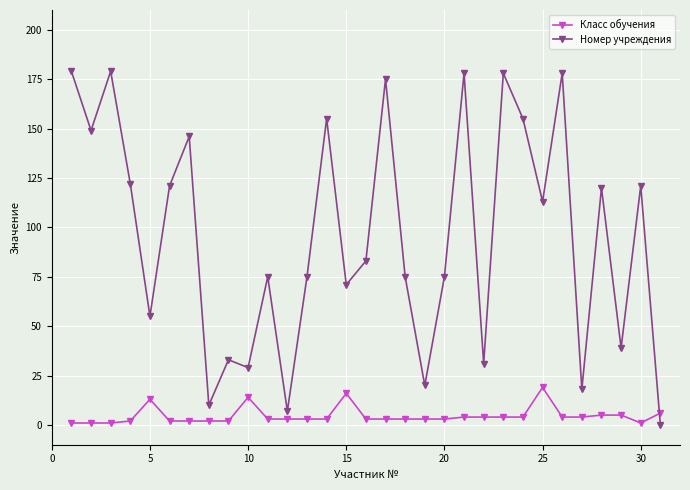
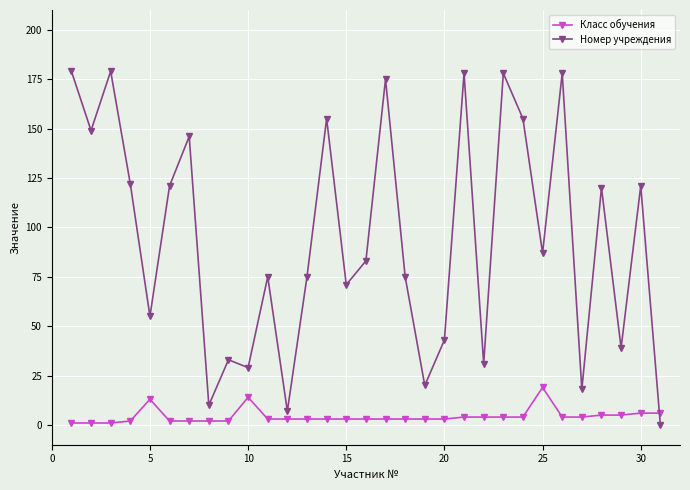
  {
    "Класс обучения": {
      "5": 13,
      "10": 14,
-     "15": 16,
+     "15": 3,
      "20": 3,
      "25": 19,
-     "30": 1
+     "30": 6
    },
    "Номер учреждения": {
      "5": 55,
      "10": 29,
      "15": 71,
-     "20": 75,
-     "25": 113,
+     "20": 43,
+     "25": 87,
      "30": 121
    }
  }
